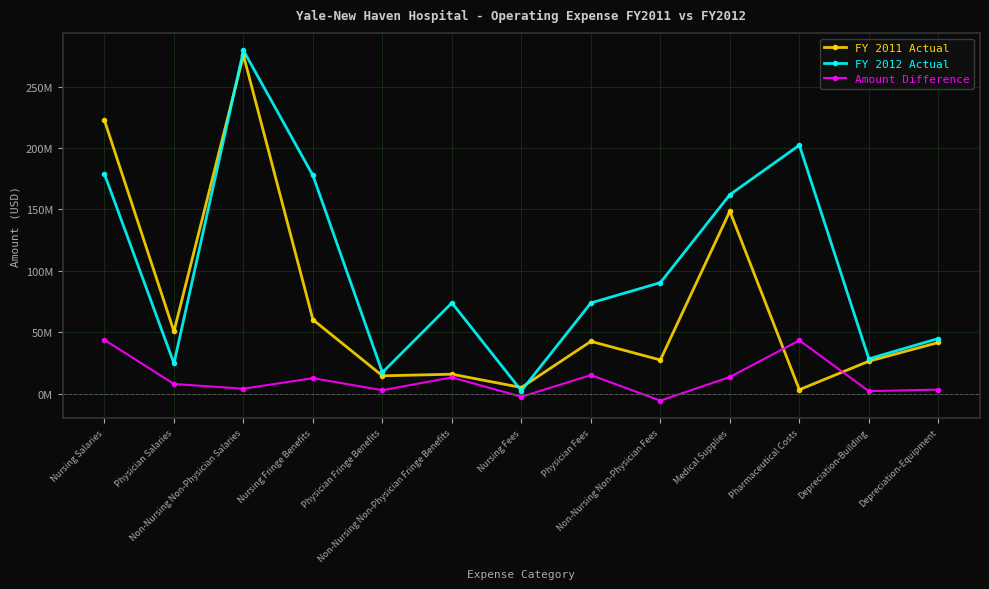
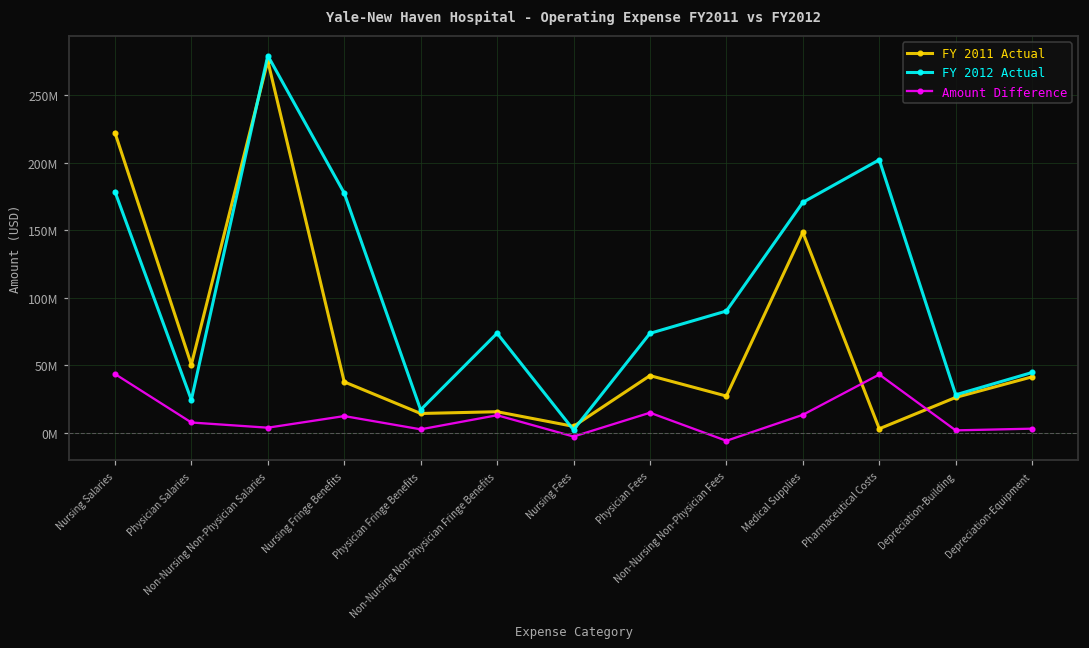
  {
    "FY 2011 Actual": {
      "Nursing Salaries": 223000000,
      "Physician Salaries": 51000000,
      "Non-Nursing Non-Physician Salaries": 276000000,
-     "Nursing Fringe Benefits": 60000000,
+     "Nursing Fringe Benefits": 38000000,
      "Physician Fringe Benefits": 14000000,
      "Non-Nursing Non-Physician Fringe Benefits": 16000000,
      "Nursing Fees": 5000000,
      "Physician Fees": 42000000,
      "Non-Nursing Non-Physician Fees": 27000000,
      "Medical Supplies": 149000000,
      "Pharmaceutical Costs": 3000000,
      "Depreciation-Equipment": 42000000
    },
    "FY 2012 Actual": {
      "Nursing Salaries": 179000000,
      "Physician Salaries": 25000000,
      "Non-Nursing Non-Physician Salaries": 280000000,
      "Nursing Fringe Benefits": 178000000,
      "Physician Fringe Benefits": 17000000,
      "Non-Nursing Non-Physician Fringe Benefits": 74000000,
      "Nursing Fees": 2000000,
      "Physician Fees": 74000000,
      "Non-Nursing Non-Physician Fees": 90000000,
-     "Medical Supplies": 162000000,
+     "Medical Supplies": 171000000,
      "Pharmaceutical Costs": 202000000,
      "Depreciation-Equipment": 45000000
    },
    "Amount Difference": {
      "Nursing Salaries": 44000000,
      "Physician Salaries": 8000000,
      "Non-Nursing Non-Physician Salaries": 4000000,
      "Nursing Fringe Benefits": 13000000,
      "Physician Fringe Benefits": 3000000,
      "Non-Nursing Non-Physician Fringe Benefits": 13000000,
      "Nursing Fees": -3000000,
      "Physician Fees": 15000000,
      "Non-Nursing Non-Physician Fees": -6000000,
      "Medical Supplies": 13000000,
      "Pharmaceutical Costs": 43000000,
      "Depreciation-Building": 2000000,
      "Depreciation-Equipment": 3000000
    }
  }
